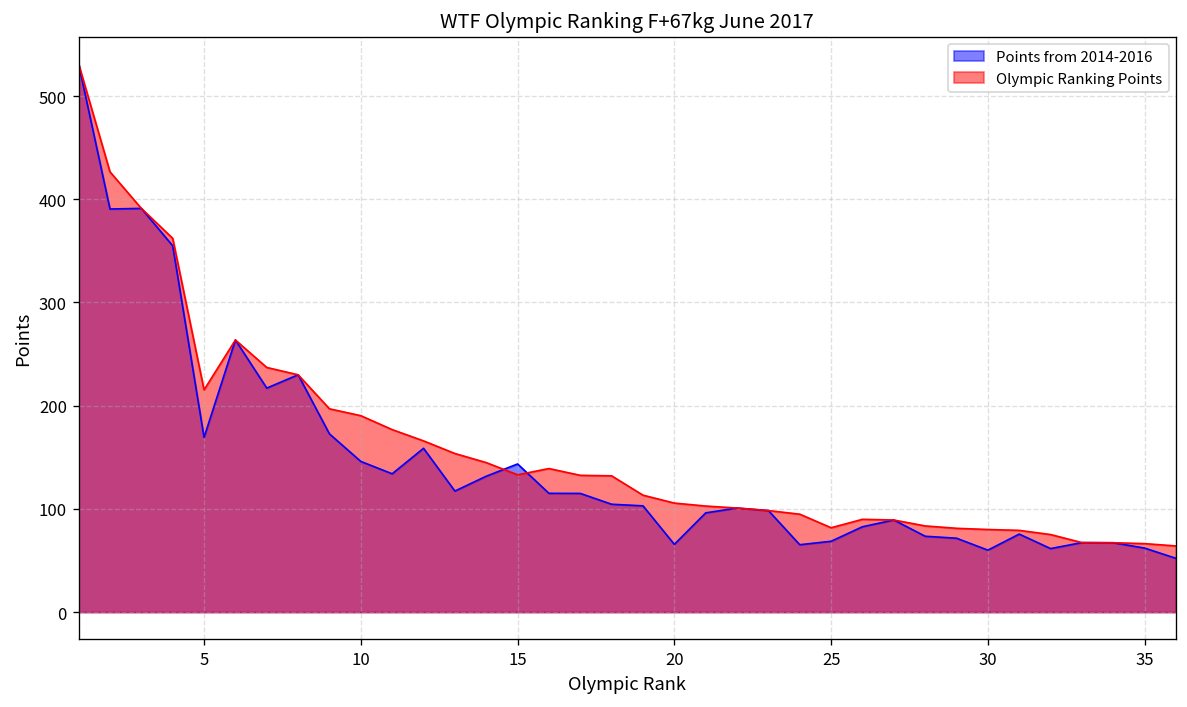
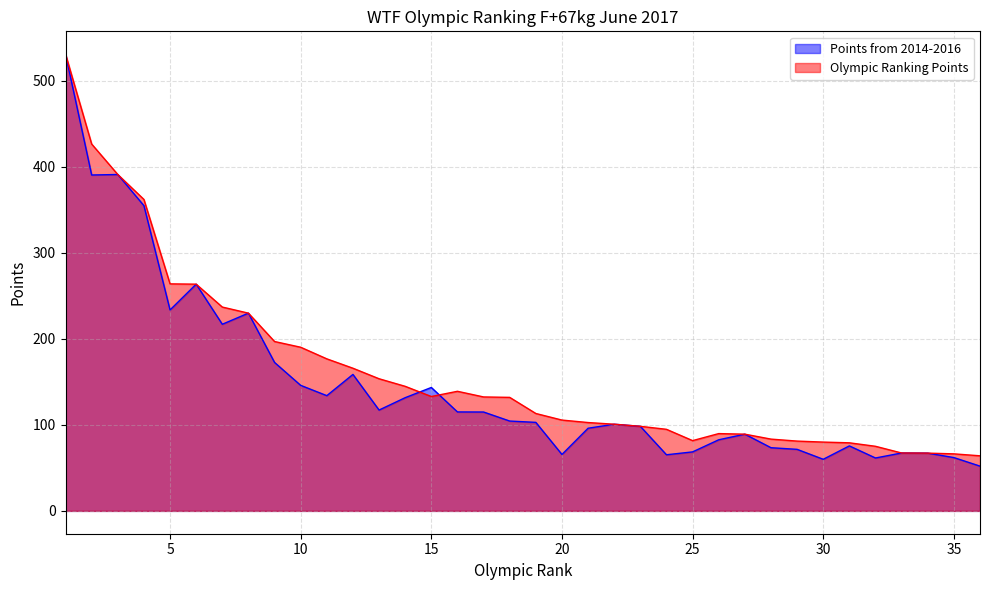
  {
    "Points from 2014-2016": {
-     "5": 170,
+     "5": 230,
      "10": 150,
      "15": 140,
      "20": 70,
      "25": 70,
      "30": 60,
      "35": 60
    },
    "Olympic Ranking Points": {
-     "5": 220,
+     "5": 260,
      "10": 190,
      "15": 130,
      "20": 110,
      "25": 80,
      "30": 80,
      "35": 70
    }
  }
